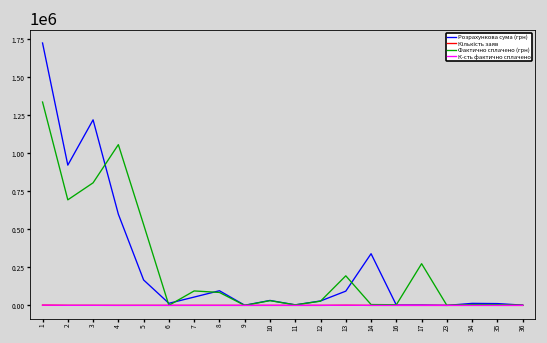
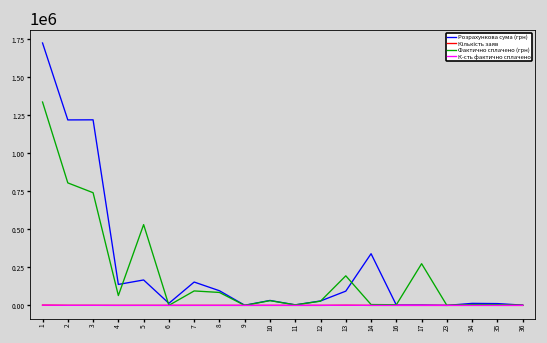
  {
    "Розрахункова сума (грн)": {
      "1": 1730000,
-     "2": 920000,
+     "2": 1220000,
      "3": 1220000,
-     "4": 600000,
+     "4": 140000,
      "5": 170000,
-     "7": 50000,
+     "7": 150000,
      "13": 90000,
      "14": 340000
    },
    "Фактично сплачено (грн)": {
      "1": 1340000,
-     "2": 690000,
-     "3": 810000,
-     "4": 1060000,
+     "2": 810000,
+     "3": 740000,
+     "4": 60000,
      "5": 530000,
      "7": 90000,
      "13": 190000,
      "17": 270000
    }
  }
